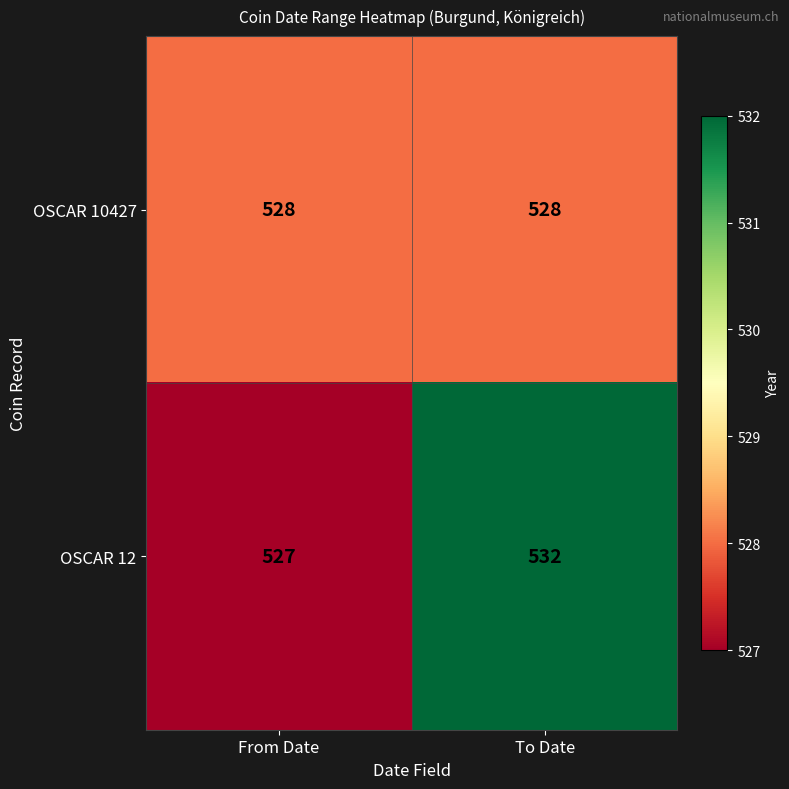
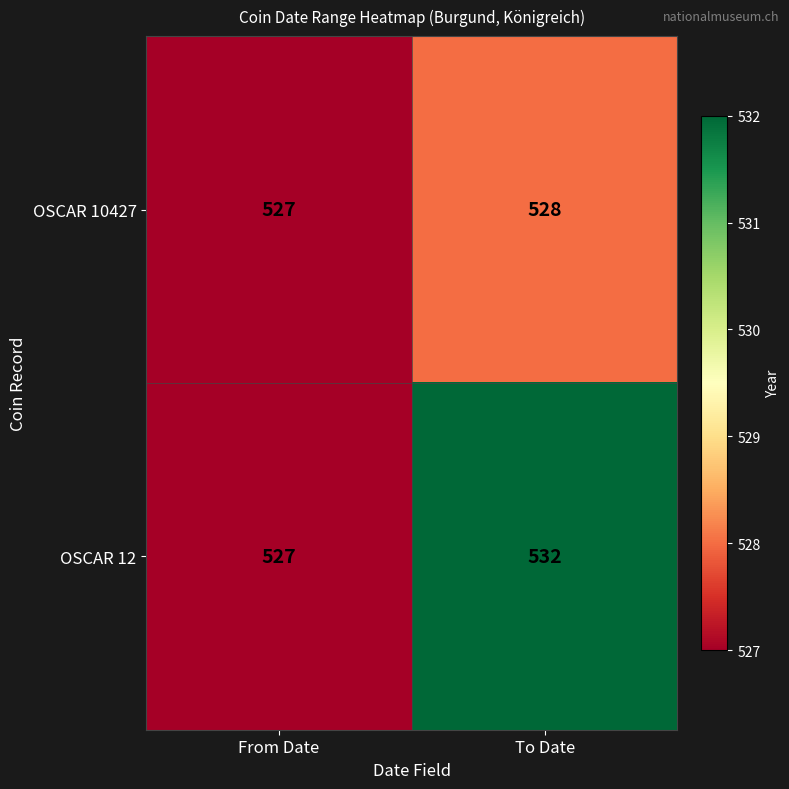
  {
    "OSCAR 10427": {
-     "From Date": 528,
+     "From Date": 527,
      "To Date": 528
    },
    "OSCAR 12": {
      "From Date": 527,
      "To Date": 532
    }
  }
